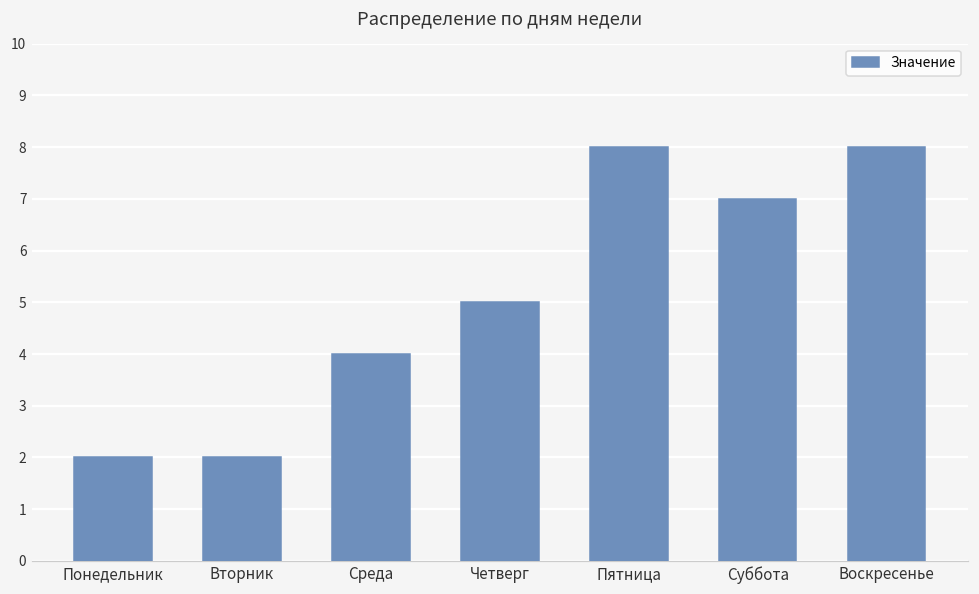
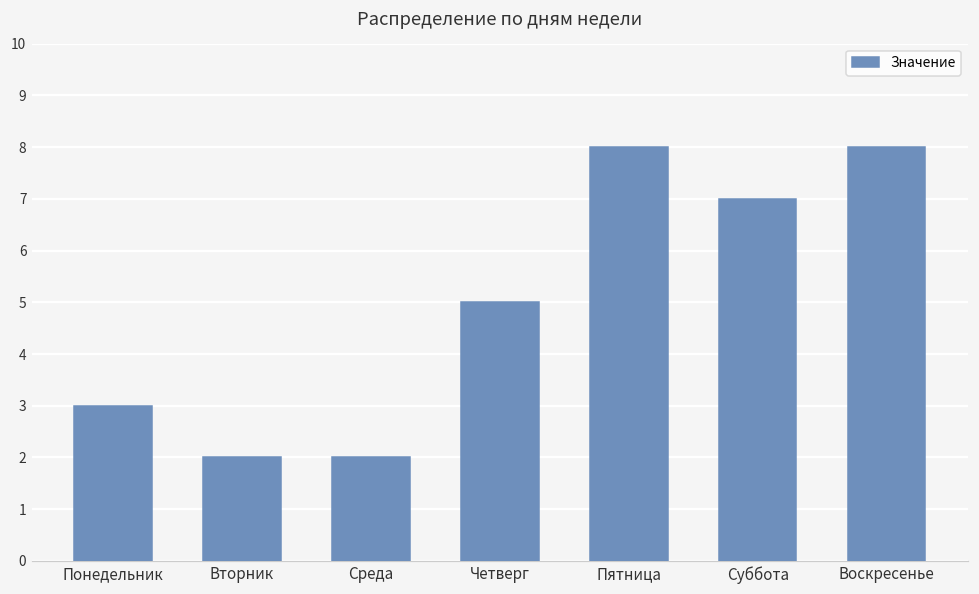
  {
-   "Понедельник": 2,
+   "Понедельник": 3,
    "Вторник": 2,
-   "Среда": 4,
+   "Среда": 2,
    "Четверг": 5,
    "Пятница": 8,
    "Суббота": 7,
    "Воскресенье": 8
  }
